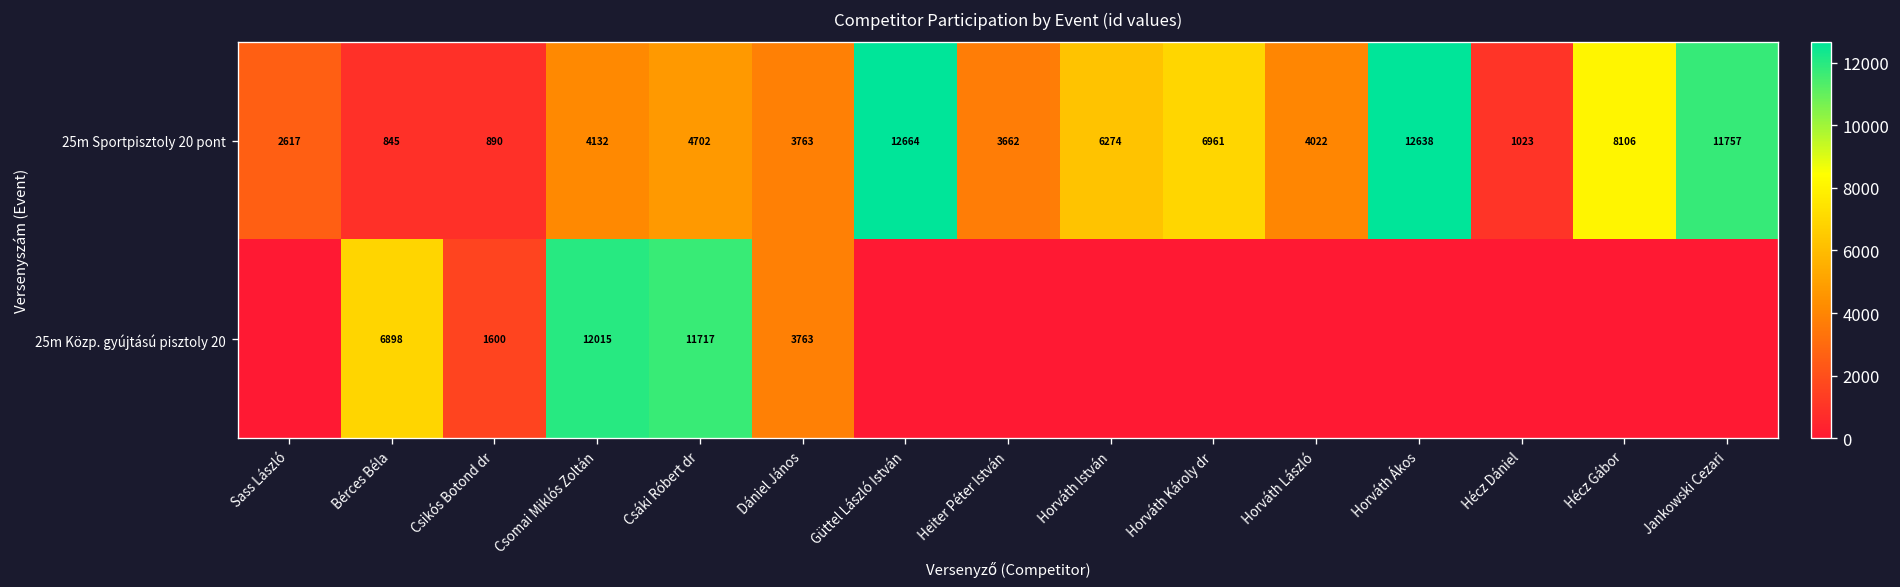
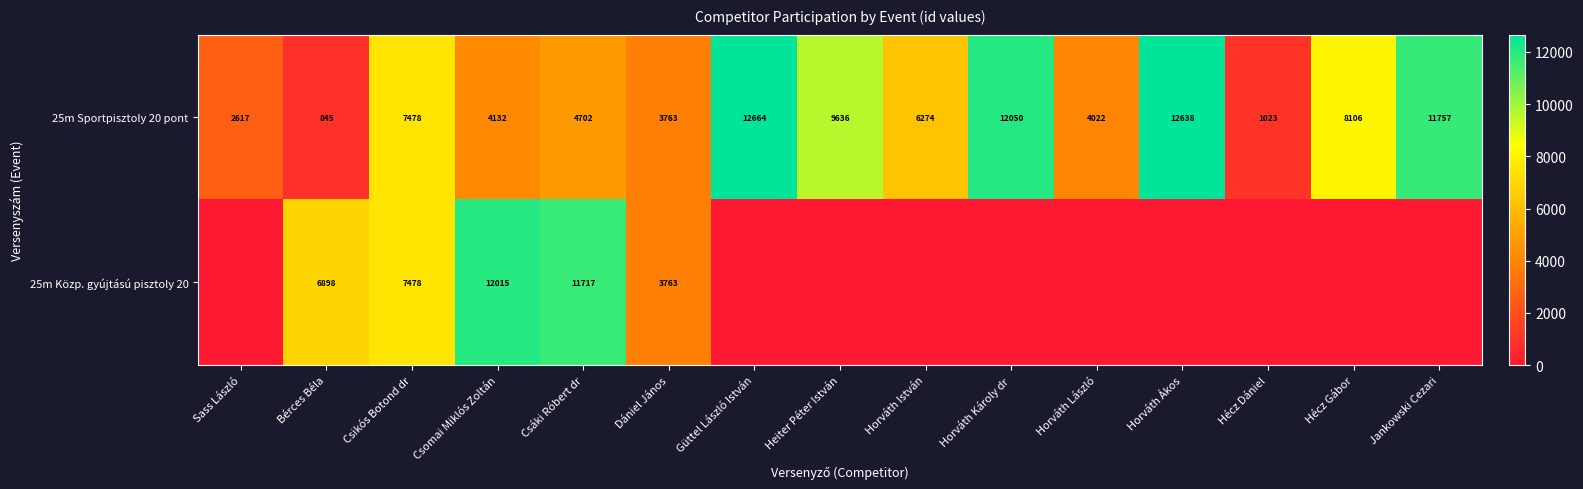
  {
    "25m Sportpisztoly 20 pont": {
      "Sass László": 2617,
      "Bérces Béla": 845,
-     "Csikós Botond dr": 890,
+     "Csikós Botond dr": 7478,
      "Csomai Miklós Zoltán": 4132,
      "Csáki Róbert dr": 4702,
      "Dániel János": 3763,
      "Güttel László István": 12664,
-     "Heiter Péter István": 3662,
+     "Heiter Péter István": 9636,
      "Horváth István": 6274,
-     "Horváth Károly dr": 6961,
+     "Horváth Károly dr": 12050,
      "Horváth László": 4022,
      "Horváth Ákos": 12638,
      "Hécz Dániel": 1023,
      "Hécz Gábor": 8106,
      "Jankowski Cezari": 11757
    },
    "25m Közp. gyújtású pisztoly 20": {
      "Bérces Béla": 6898,
-     "Csikós Botond dr": 1600,
+     "Csikós Botond dr": 7478,
      "Csomai Miklós Zoltán": 12015,
      "Csáki Róbert dr": 11717,
      "Dániel János": 3763
    }
  }
